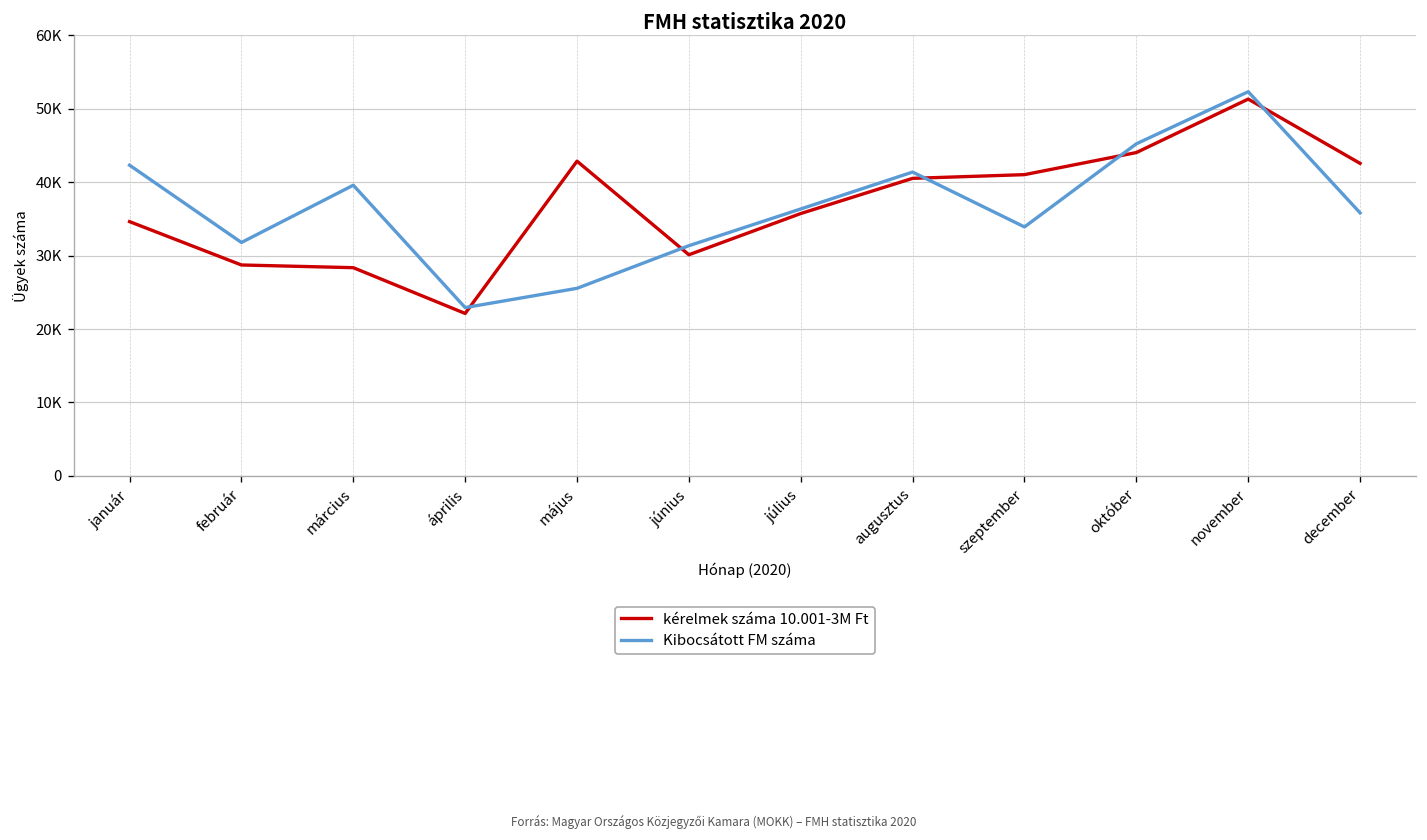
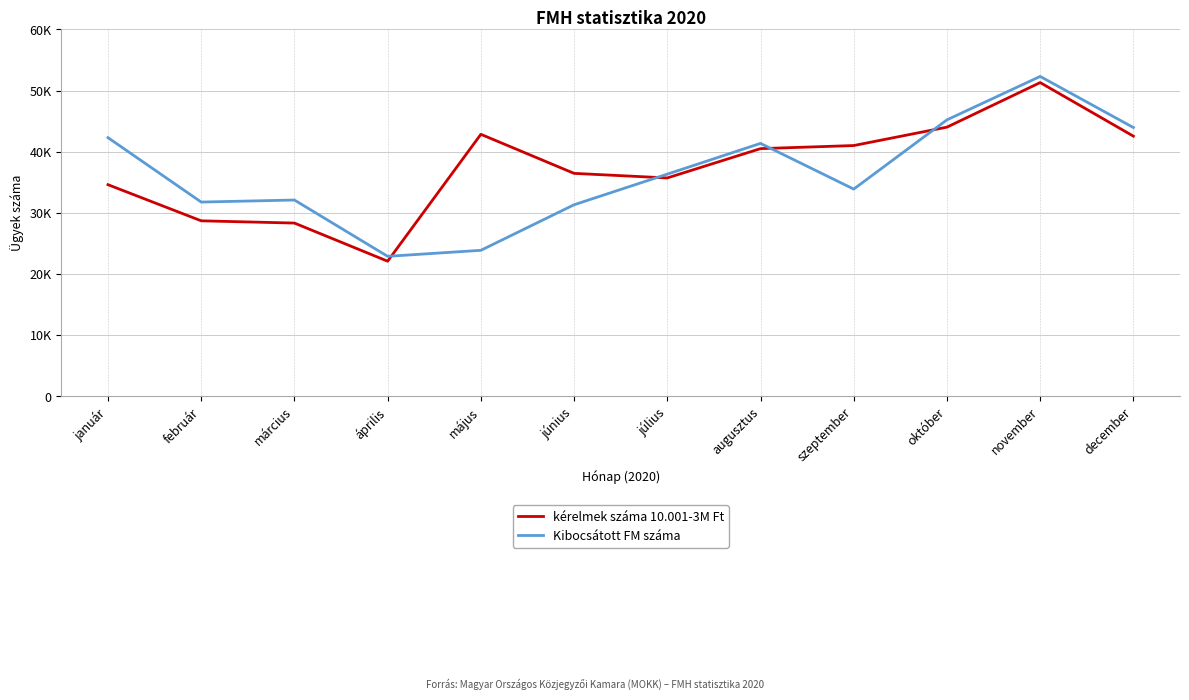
  {
    "kérelmek száma 10.001-3M Ft": {
      "január": 35000,
      "február": 29000,
      "március": 28000,
      "április": 22000,
      "május": 43000,
-     "június": 30000,
+     "június": 36000,
      "július": 36000,
      "augusztus": 41000,
      "szeptember": 41000,
      "október": 44000,
      "november": 51000,
      "december": 43000
    },
    "Kibocsátott FM száma": {
      "január": 42000,
      "február": 32000,
-     "március": 40000,
+     "március": 32000,
      "április": 23000,
-     "május": 26000,
+     "május": 24000,
      "június": 31000,
      "július": 36000,
      "augusztus": 41000,
      "szeptember": 34000,
      "október": 45000,
      "november": 52000,
-     "december": 36000
+     "december": 44000
    }
  }
